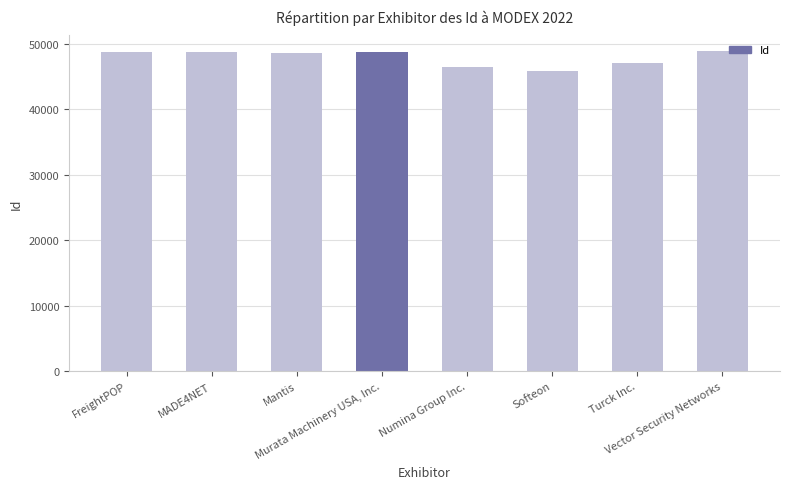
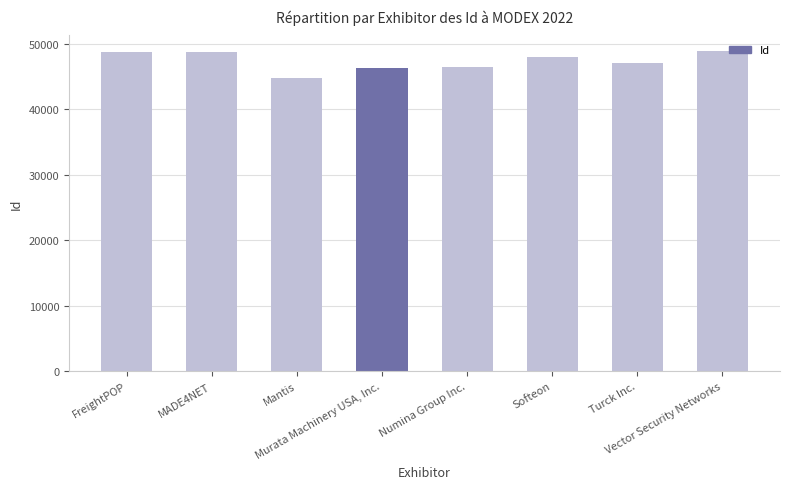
  {
    "FreightPOP": 49000,
    "MADE4NET": 49000,
-   "Mantis": 49000,
-   "Murata Machinery USA, Inc.": 49000,
+   "Mantis": 45000,
+   "Murata Machinery USA, Inc.": 46000,
    "Numina Group Inc.": 47000,
-   "Softeon": 46000,
+   "Softeon": 48000,
    "Turck Inc.": 47000,
    "Vector Security Networks": 49000
  }
